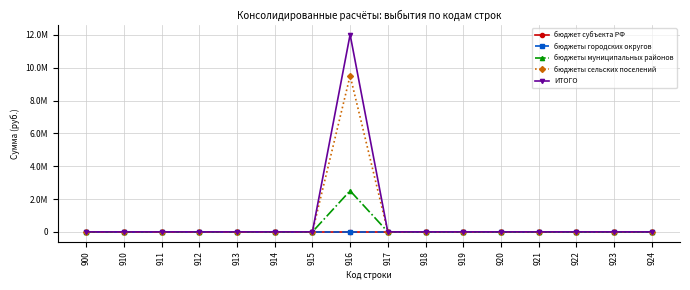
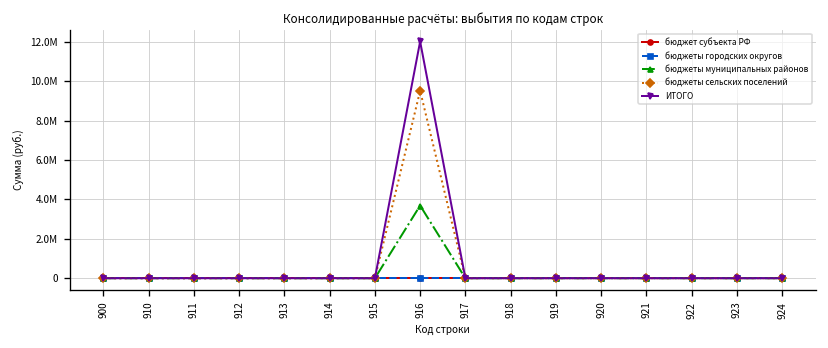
  {
    "бюджеты городских округов": {
      "916": 0
    },
    "бюджеты муниципальных районов": {
-     "916": 2500000
+     "916": 3700000
    },
    "бюджеты сельских поселений": {
      "916": 9500000
    },
    "ИТОГО": {
      "916": 12000000
    }
  }
